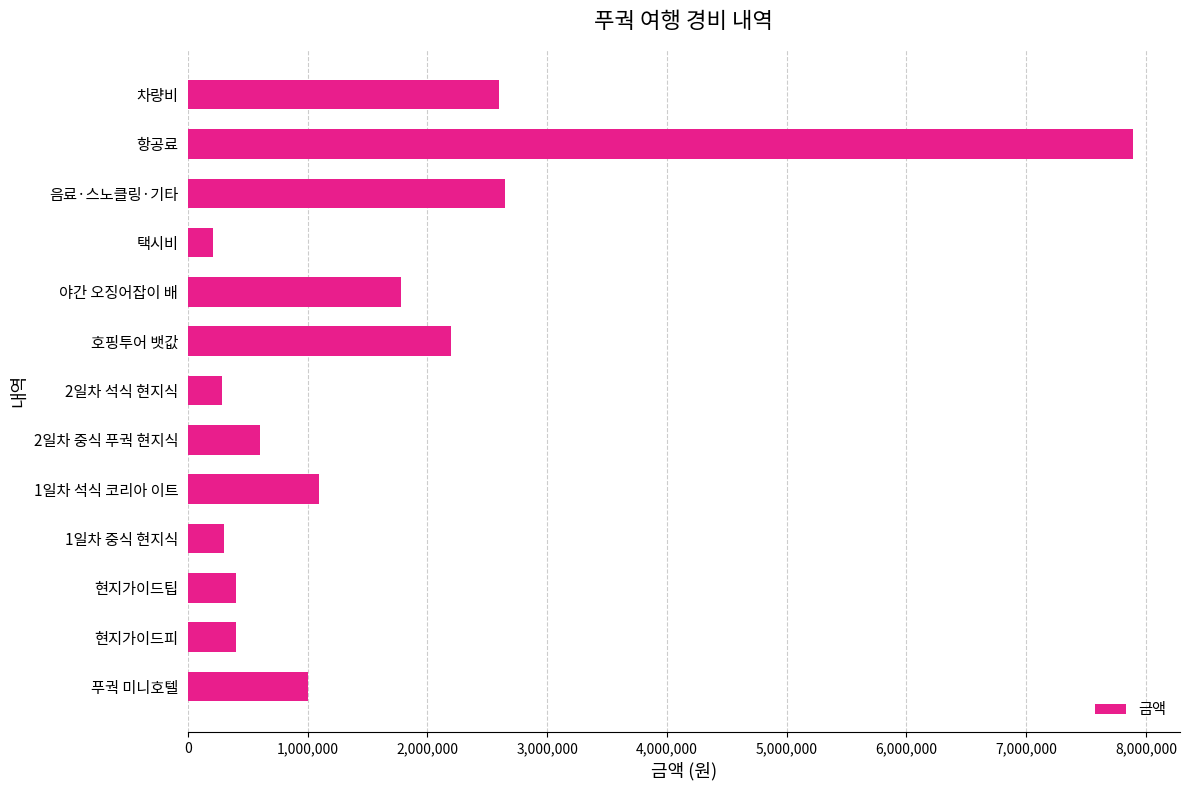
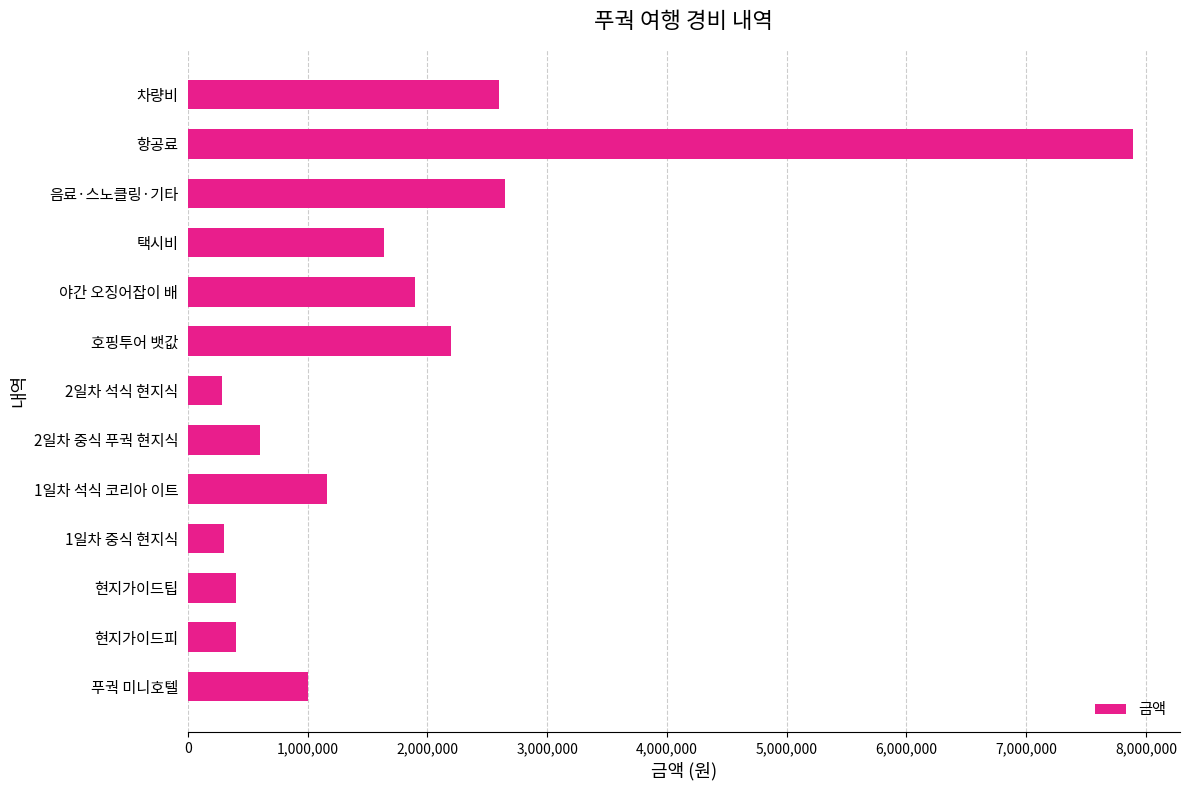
  {
    "차량비": "2,600,000",
    "항공료": "7,890,000",
    "음료·스노클링·기타": "2,650,000",
-   "택시비": "210,000",
-   "야간 오징어잡이 배": "1,780,000",
+   "택시비": "1,640,000",
+   "야간 오징어잡이 배": "1,900,000",
    "호핑투어 뱃값": "2,200,000",
    "2일차 석식 현지식": "290,000",
    "2일차 중식 푸궉 현지식": "600,000",
-   "1일차 석식 코리아 이트": "1,100,000",
+   "1일차 석식 코리아 이트": "1,170,000",
    "1일차 중식 현지식": "310,000",
    "현지가이드팁": "400,000",
    "현지가이드피": "400,000",
    "푸궉 미니호텔": "1,000,000"
  }
